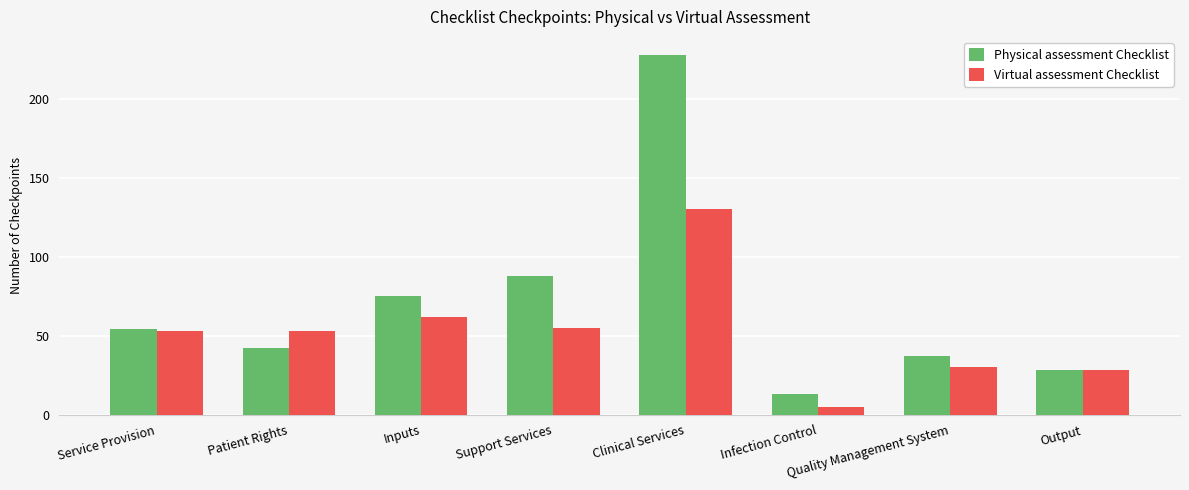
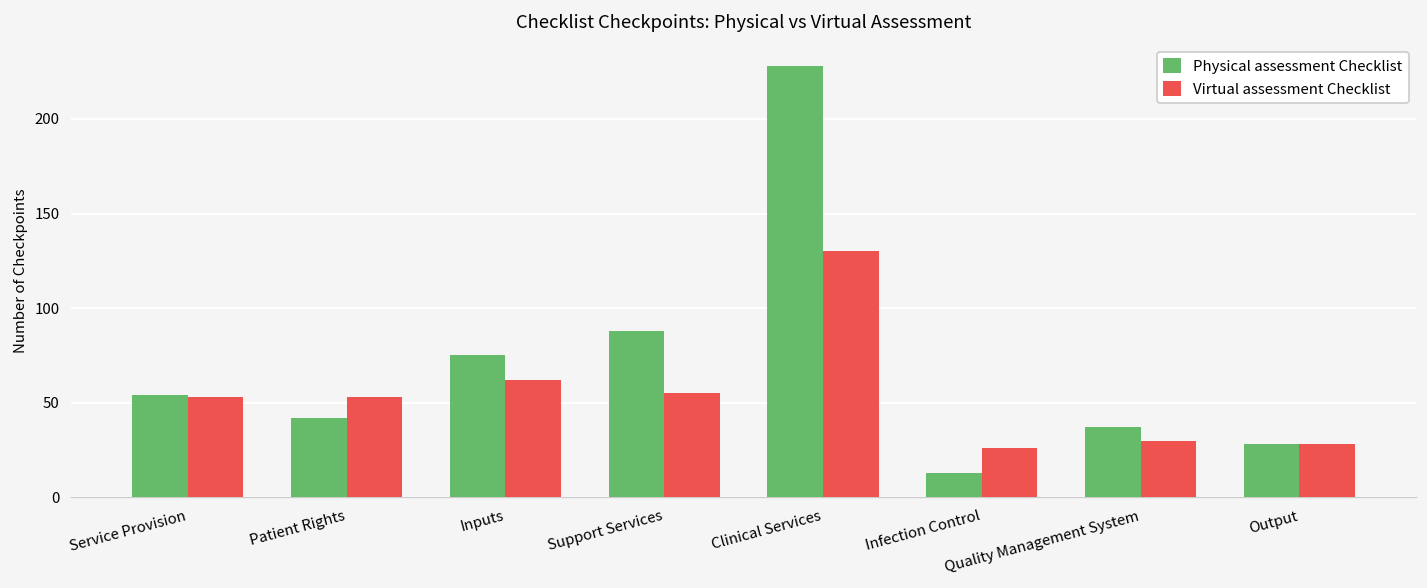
  {
    "Physical assessment Checklist": {
      "Service Provision": 54,
      "Patient Rights": 42,
      "Inputs": 75,
      "Support Services": 88,
      "Clinical Services": 228,
      "Infection Control": 13,
      "Quality Management System": 37,
      "Output": 28
    },
    "Virtual assessment Checklist": {
      "Service Provision": 53,
      "Patient Rights": 53,
      "Inputs": 62,
      "Support Services": 55,
      "Clinical Services": 130,
-     "Infection Control": 5,
+     "Infection Control": 26,
      "Quality Management System": 30,
      "Output": 28
    }
  }
